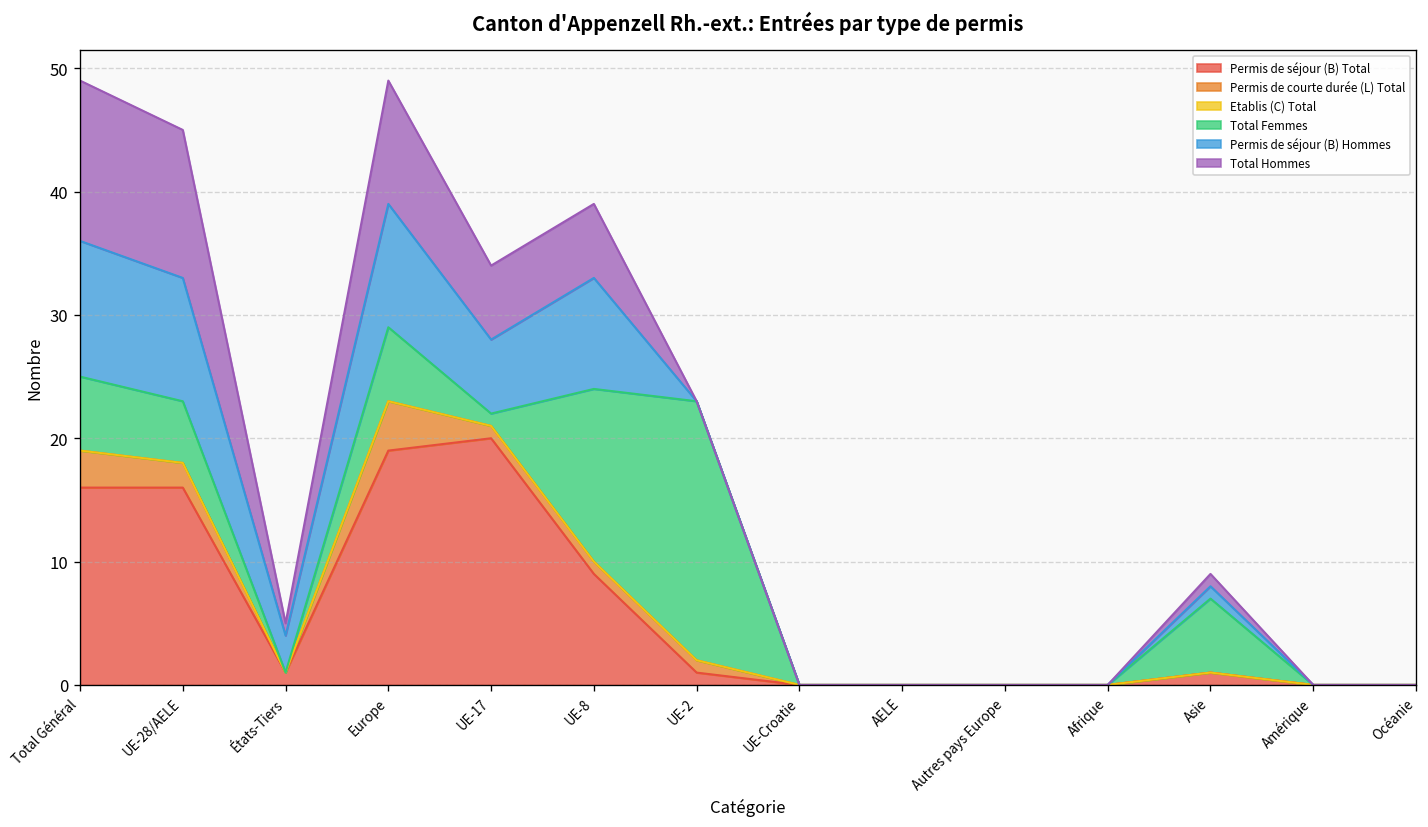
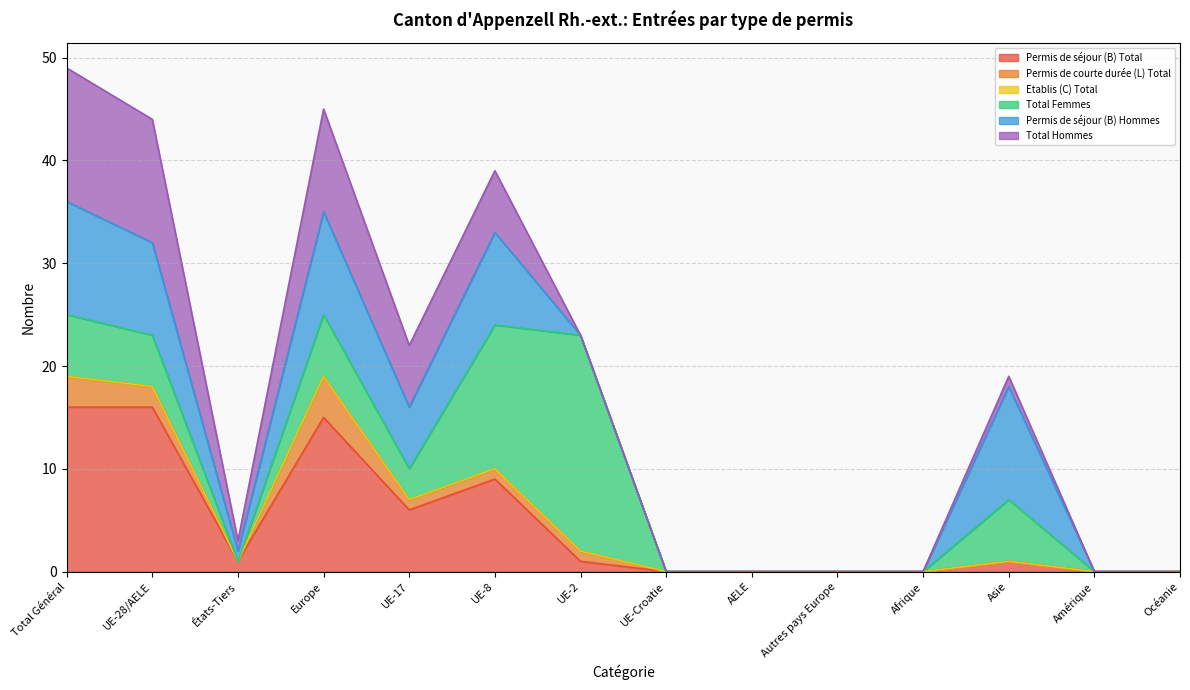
  {
    "Permis de séjour (B) Total": {
      "Total Général": 16,
      "UE-28/AELE": 16,
-     "Europe": 19,
-     "UE-17": 20,
+     "Europe": 15,
+     "UE-17": 6,
      "UE-8": 9,
      "UE-2": 1
    },
    "Total Femmes": {
      "Total Général": 6,
      "UE-28/AELE": 5,
      "Europe": 6,
-     "UE-17": 1,
+     "UE-17": 3,
      "UE-8": 14,
      "Asie": 6
    },
    "Permis de séjour (B) Hommes": {
      "Total Général": 11,
-     "UE-28/AELE": 10,
-     "États-Tiers": 3,
+     "UE-28/AELE": 9,
+     "États-Tiers": 1,
      "Europe": 10,
      "UE-17": 6,
      "UE-8": 9,
-     "Asie": 1
+     "Asie": 11
    },
    "Total Hommes": {
      "Total Général": 13,
      "UE-28/AELE": 12,
      "États-Tiers": 1,
      "Europe": 10,
      "UE-17": 6,
      "UE-8": 6,
      "Asie": 1
    }
  }
